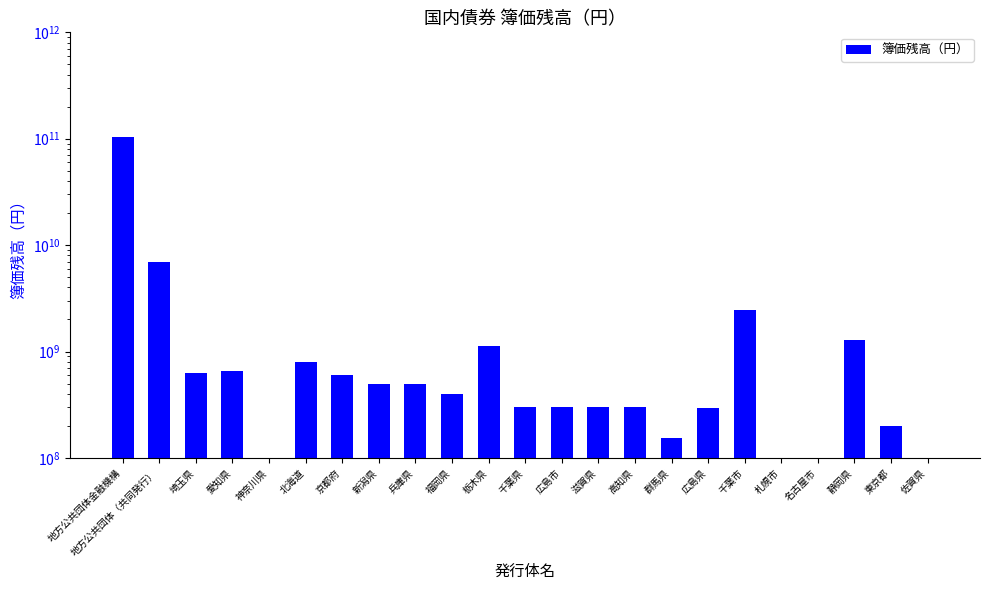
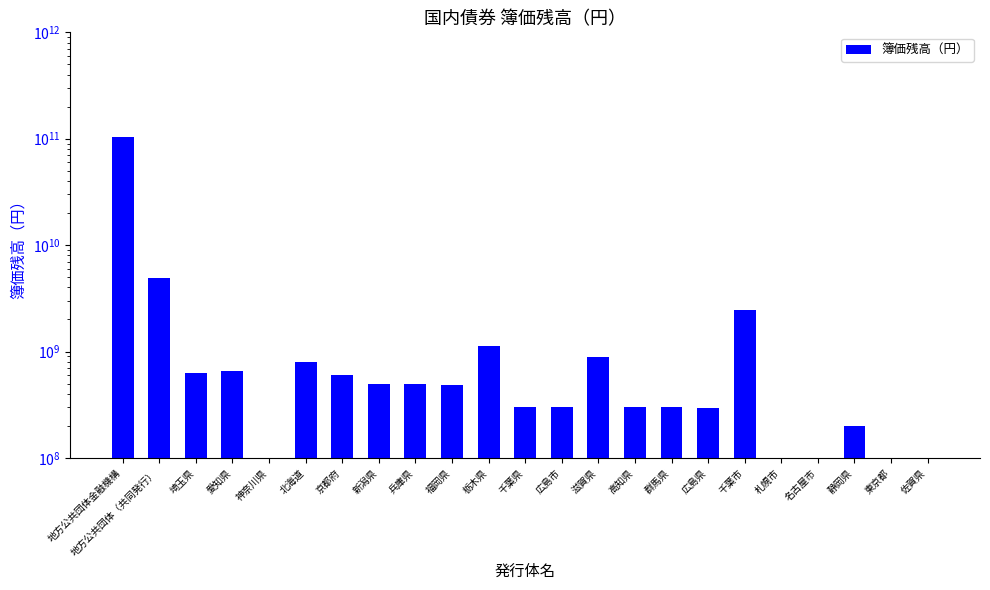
  {
    "地方公共団体金融機構": 100000000000,
-   "地方公共団体（共同発行）": 7000000000,
+   "地方公共団体（共同発行）": 5000000000,
    "埼玉県": 600000000,
    "愛知県": 700000000,
    "神奈川県": 100000000,
    "北海道": 800000000,
    "京都府": 600000000,
    "新潟県": 500000000,
    "兵庫県": 500000000,
-   "福岡県": 400000000,
+   "福岡県": 500000000,
    "栃木県": 1100000000,
    "千葉県": 300000000,
    "広島市": 300000000,
-   "滋賀県": 300000000,
+   "滋賀県": 900000000,
    "高知県": 300000000,
-   "群馬県": 150000000,
+   "群馬県": 300000000,
    "広島県": 290000000,
    "千葉市": 2500000000,
-   "静岡県": 1300000000,
-   "東京都": 200000000,
+   "静岡県": 200000000,
+   "東京都": 100000000,
    "佐賀県": 100000000
  }
